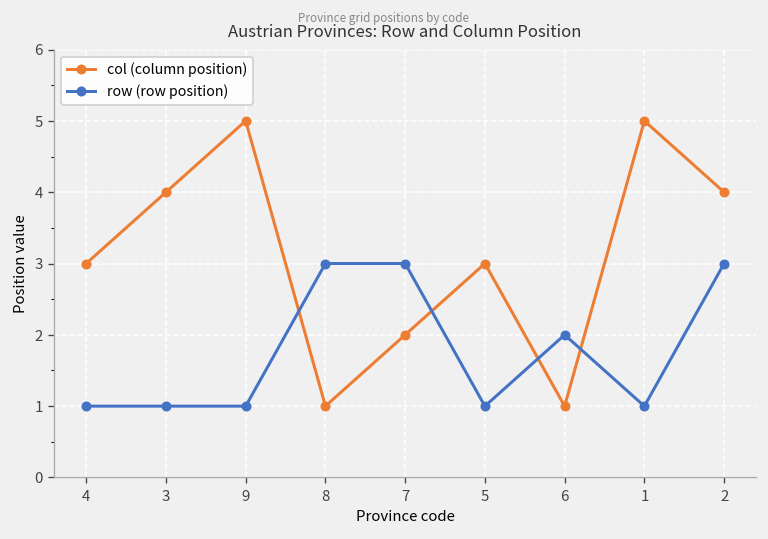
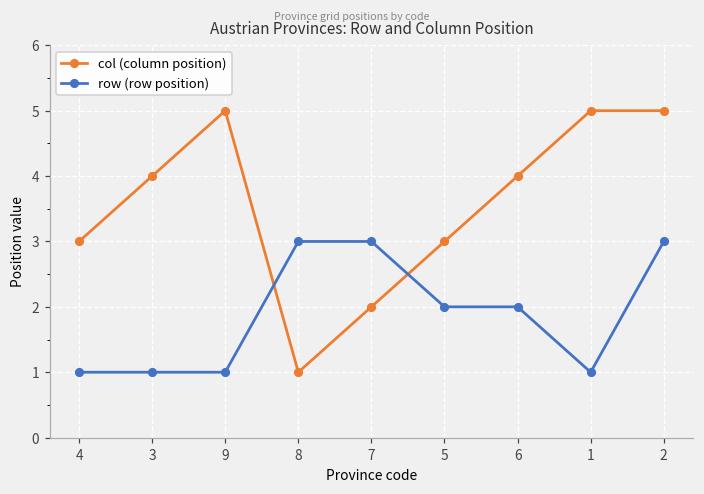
  {
    "col (column position)": {
      "4": 3,
      "3": 4,
      "9": 5,
      "8": 1,
      "7": 2,
      "5": 3,
-     "6": 1,
+     "6": 4,
      "1": 5,
-     "2": 4
+     "2": 5
    },
    "row (row position)": {
      "4": 1,
      "3": 1,
      "9": 1,
      "8": 3,
      "7": 3,
-     "5": 1,
+     "5": 2,
      "6": 2,
      "1": 1,
      "2": 3
    }
  }
